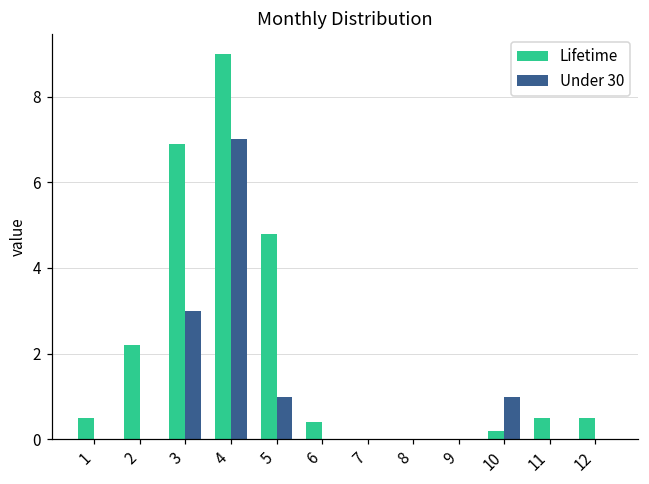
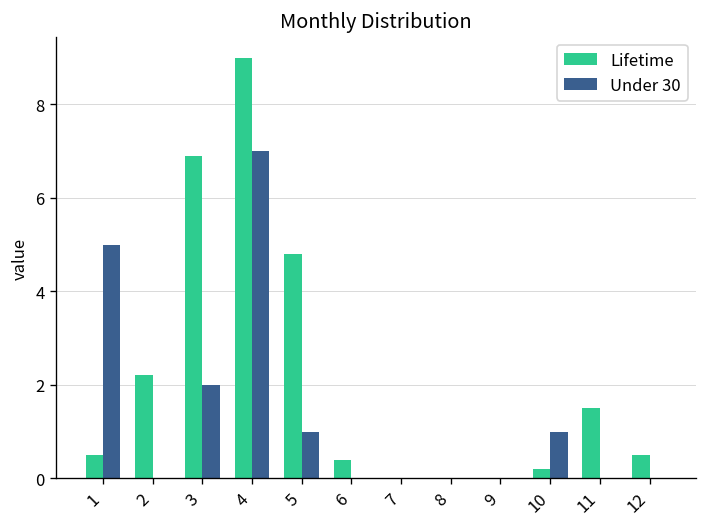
  {
    "Lifetime": {
      "1": 0.5,
      "2": 2.2,
      "3": 6.9,
      "4": 9.0,
      "5": 4.8,
      "6": 0.4,
      "7": 0.0,
      "8": 0.0,
      "9": 0.0,
      "10": 0.2,
-     "11": 0.5,
+     "11": 1.5,
      "12": 0.5
    },
    "Under 30": {
-     "1": 0,
+     "1": 5,
      "2": 0,
-     "3": 3,
+     "3": 2,
      "4": 7,
      "5": 1,
      "6": 0,
      "7": 0,
      "8": 0,
      "9": 0,
      "10": 1,
      "11": 0,
      "12": 0
    }
  }
